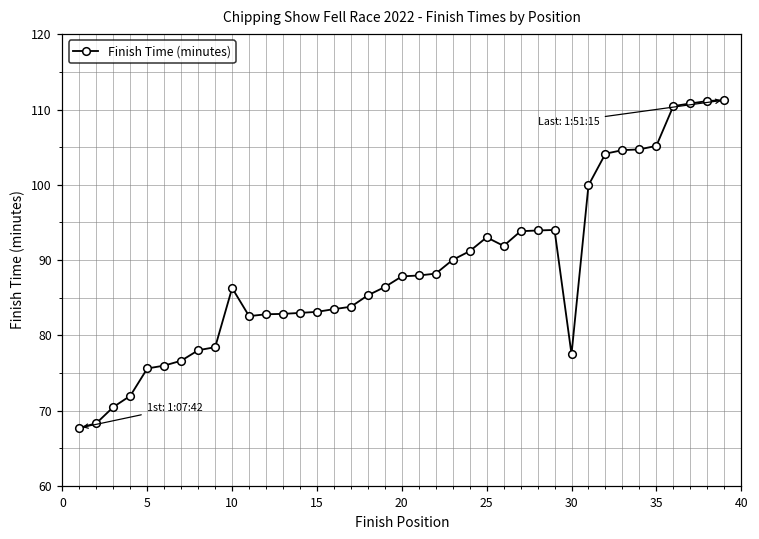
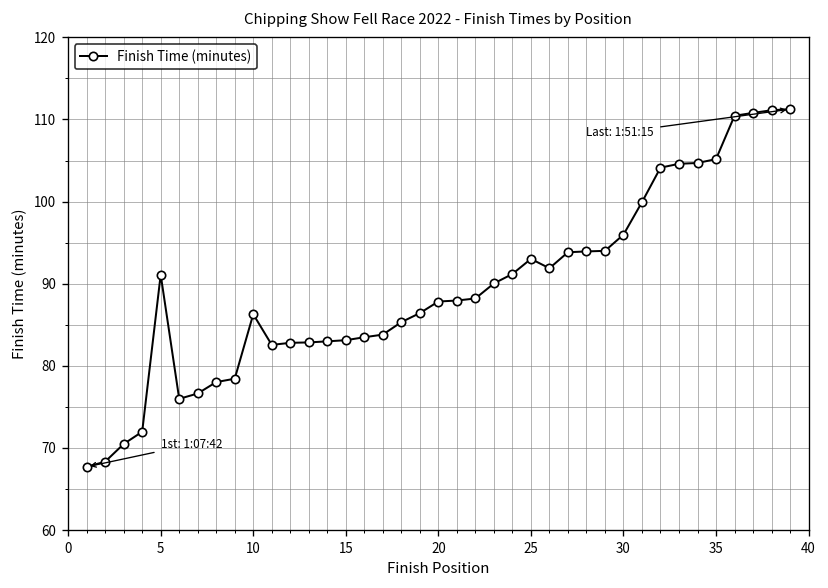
  {
-   "5": 76,
+   "5": 91,
    "10": 86,
    "15": 83,
    "20": 88,
    "25": 93,
-   "30": 77,
+   "30": 96,
    "35": 105
  }
